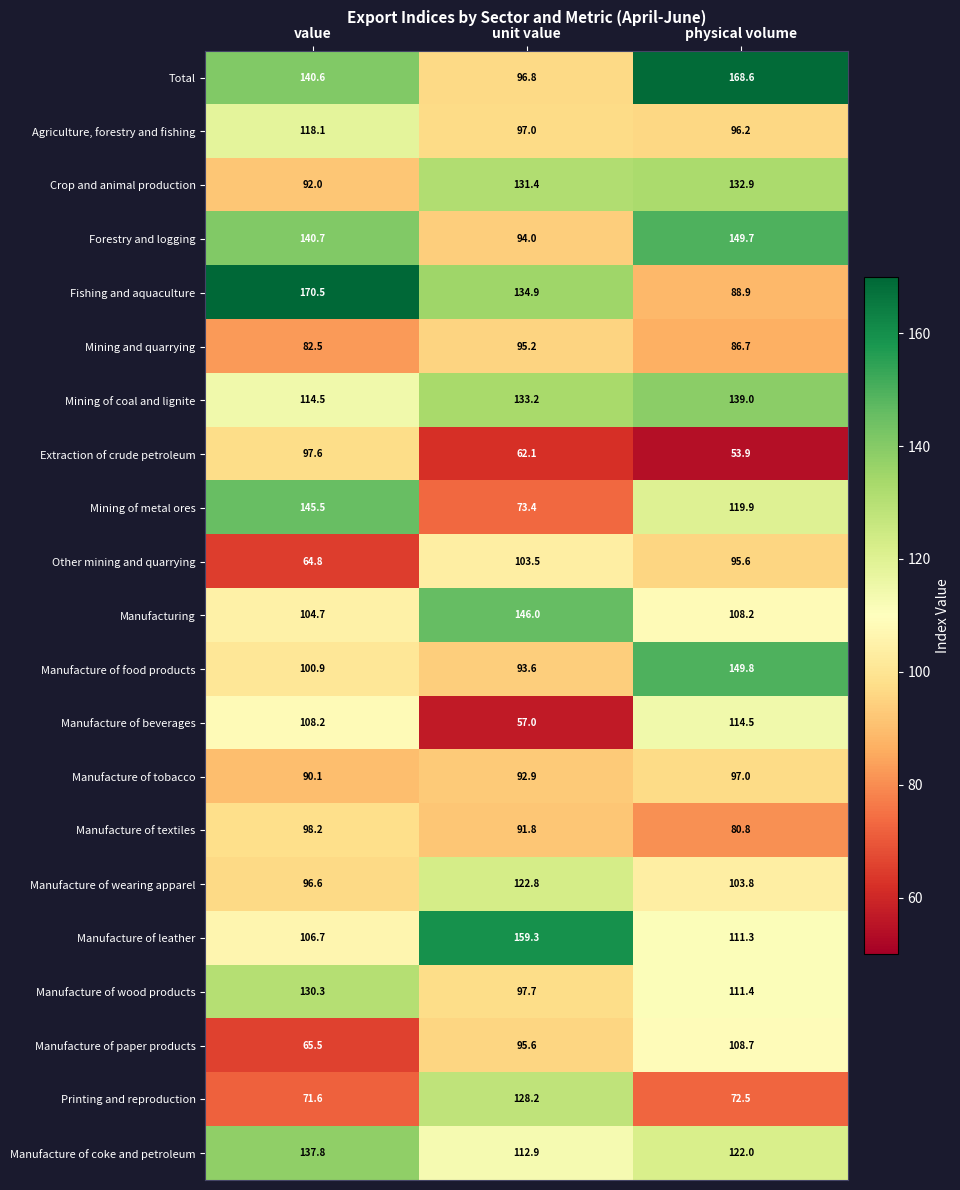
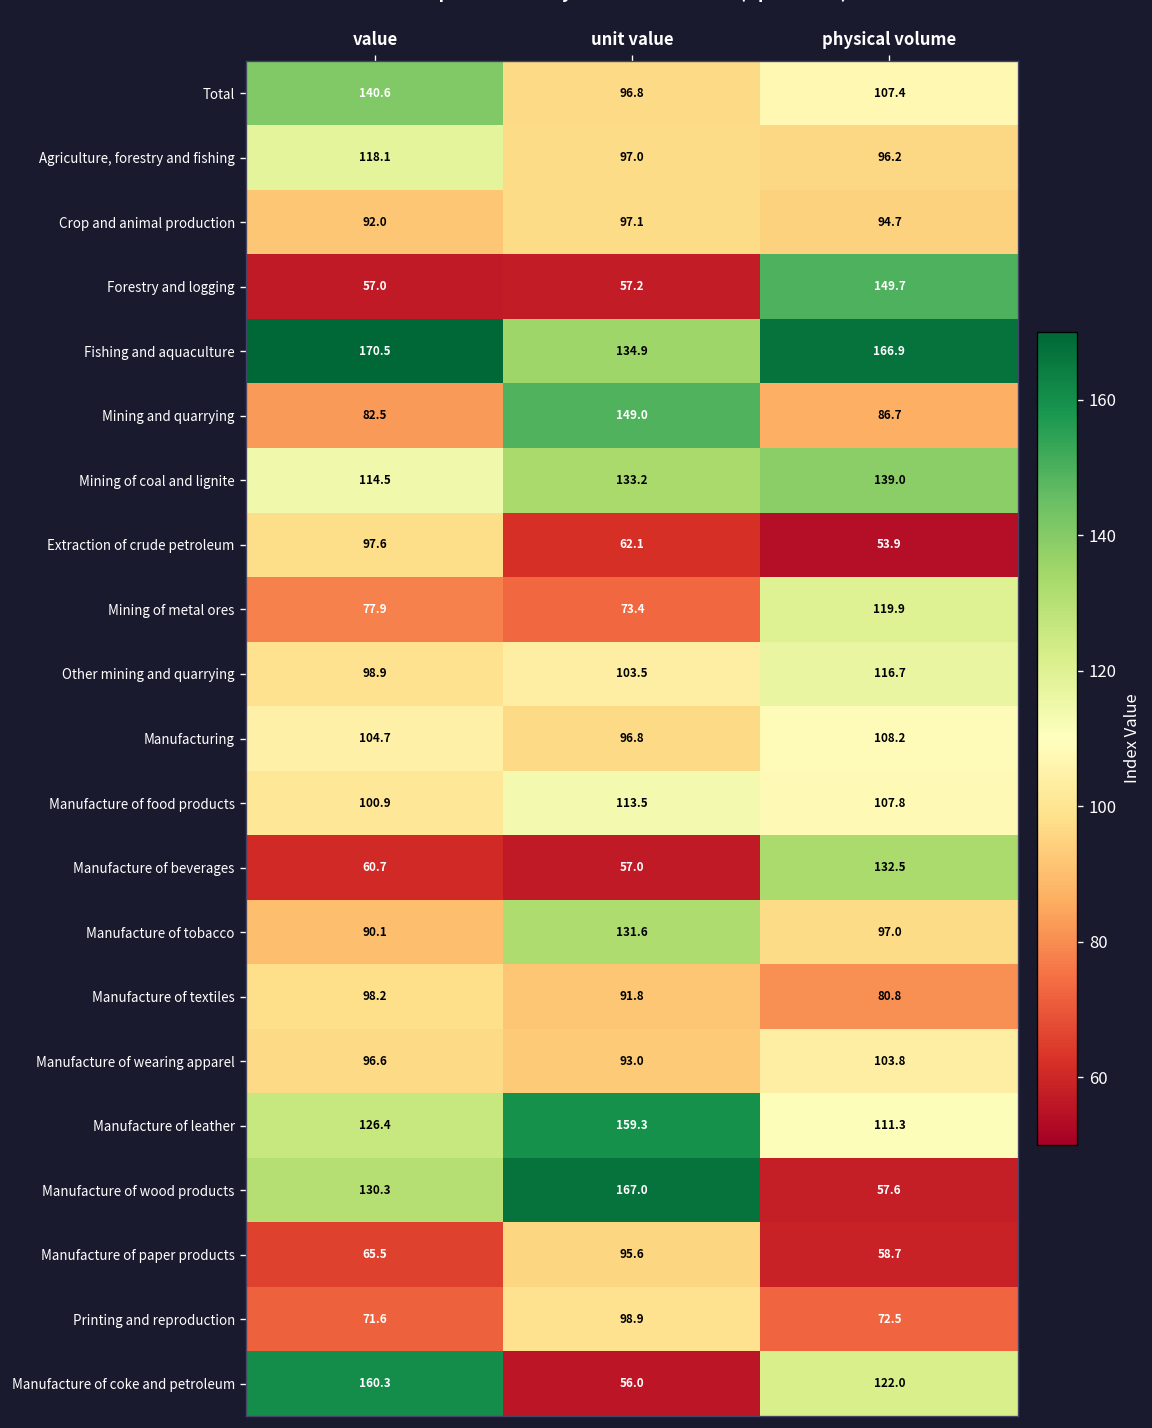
  {
    "Total": {
      "value": 140.6,
      "unit value": 96.8,
-     "physical volume": 168.6
+     "physical volume": 107.4
    },
    "Agriculture, forestry and fishing": {
      "value": 118.1,
      "unit value": 97.0,
      "physical volume": 96.2
    },
    "Crop and animal production": {
      "value": 92.0,
-     "unit value": 131.4,
-     "physical volume": 132.9
+     "unit value": 97.1,
+     "physical volume": 94.7
    },
    "Forestry and logging": {
-     "value": 140.7,
-     "unit value": 94.0,
+     "value": 57.0,
+     "unit value": 57.2,
      "physical volume": 149.7
    },
    "Fishing and aquaculture": {
      "value": 170.5,
      "unit value": 134.9,
-     "physical volume": 88.9
+     "physical volume": 166.9
    },
    "Mining and quarrying": {
      "value": 82.5,
-     "unit value": 95.2,
+     "unit value": 149.0,
      "physical volume": 86.7
    },
    "Mining of coal and lignite": {
      "value": 114.5,
      "unit value": 133.2,
      "physical volume": 139.0
    },
    "Extraction of crude petroleum": {
      "value": 97.6,
      "unit value": 62.1,
      "physical volume": 53.9
    },
    "Mining of metal ores": {
-     "value": 145.5,
+     "value": 77.9,
      "unit value": 73.4,
      "physical volume": 119.9
    },
    "Other mining and quarrying": {
-     "value": 64.8,
+     "value": 98.9,
      "unit value": 103.5,
-     "physical volume": 95.6
+     "physical volume": 116.7
    },
    "Manufacturing": {
      "value": 104.7,
-     "unit value": 146.0,
+     "unit value": 96.8,
      "physical volume": 108.2
    },
    "Manufacture of food products": {
      "value": 100.9,
-     "unit value": 93.6,
-     "physical volume": 149.8
+     "unit value": 113.5,
+     "physical volume": 107.8
    },
    "Manufacture of beverages": {
-     "value": 108.2,
+     "value": 60.7,
      "unit value": 57.0,
-     "physical volume": 114.5
+     "physical volume": 132.5
    },
    "Manufacture of tobacco": {
      "value": 90.1,
-     "unit value": 92.9,
+     "unit value": 131.6,
      "physical volume": 97.0
    },
    "Manufacture of textiles": {
      "value": 98.2,
      "unit value": 91.8,
      "physical volume": 80.8
    },
    "Manufacture of wearing apparel": {
      "value": 96.6,
-     "unit value": 122.8,
+     "unit value": 93.0,
      "physical volume": 103.8
    },
    "Manufacture of leather": {
-     "value": 106.7,
+     "value": 126.4,
      "unit value": 159.3,
      "physical volume": 111.3
    },
    "Manufacture of wood products": {
      "value": 130.3,
-     "unit value": 97.7,
-     "physical volume": 111.4
+     "unit value": 167.0,
+     "physical volume": 57.6
    },
    "Manufacture of paper products": {
      "value": 65.5,
      "unit value": 95.6,
-     "physical volume": 108.7
+     "physical volume": 58.7
    },
    "Printing and reproduction": {
      "value": 71.6,
-     "unit value": 128.2,
+     "unit value": 98.9,
      "physical volume": 72.5
    },
    "Manufacture of coke and petroleum": {
-     "value": 137.8,
-     "unit value": 112.9,
+     "value": 160.3,
+     "unit value": 56.0,
      "physical volume": 122.0
    }
  }
